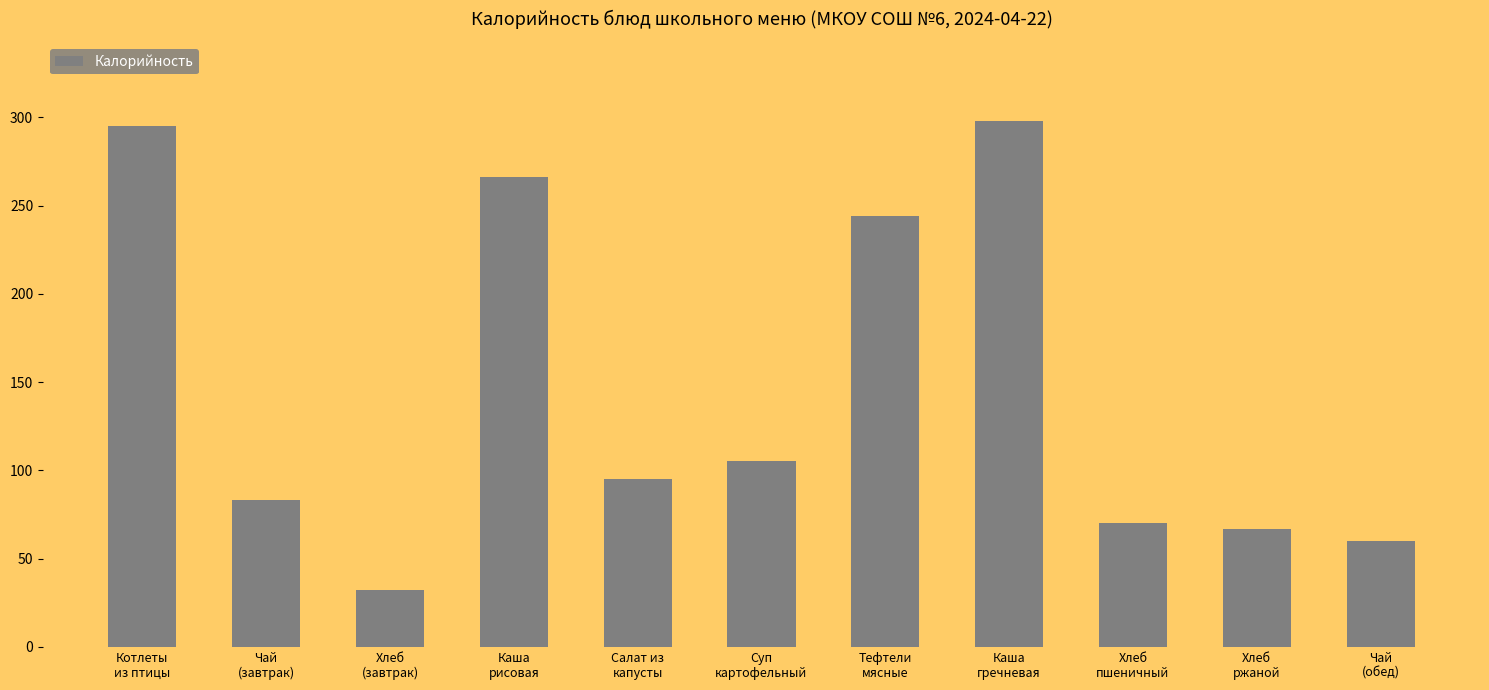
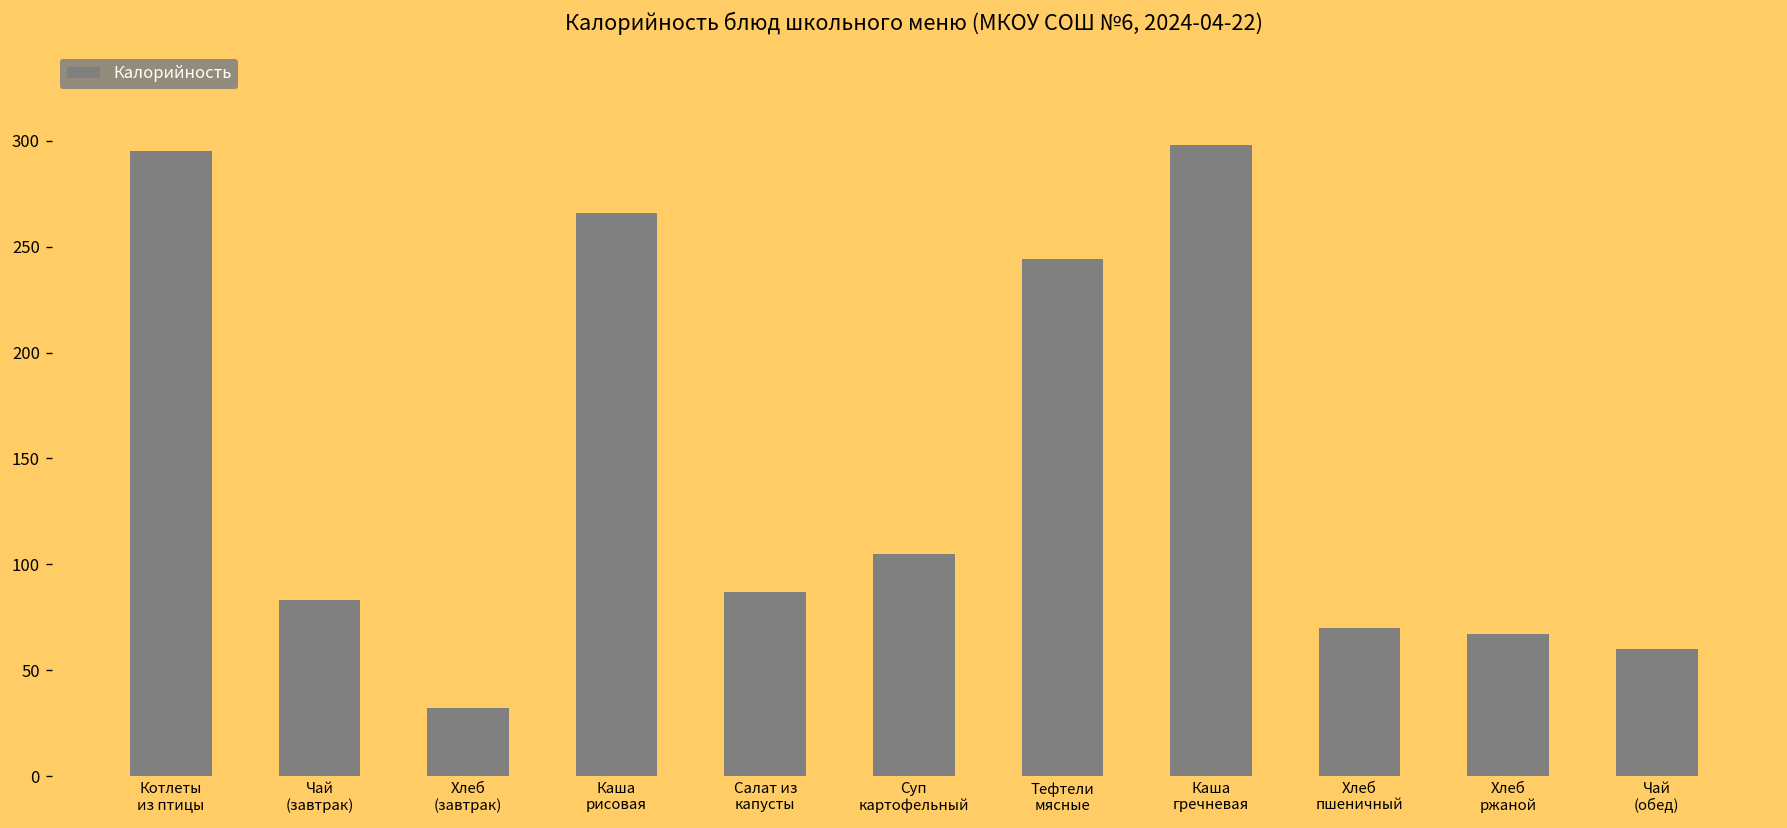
  {
    "Котлеты из птицы": 295,
    "Чай (завтрак)": 83,
    "Хлеб (завтрак)": 32,
    "Каша рисовая": 266,
-   "Салат из капусты": 95,
+   "Салат из капусты": 87,
    "Суп картофельный": 105,
    "Тефтели мясные": 244,
    "Каша гречневая": 298,
    "Хлеб пшеничный": 70,
    "Хлеб ржаной": 67,
    "Чай (обед)": 60
  }
